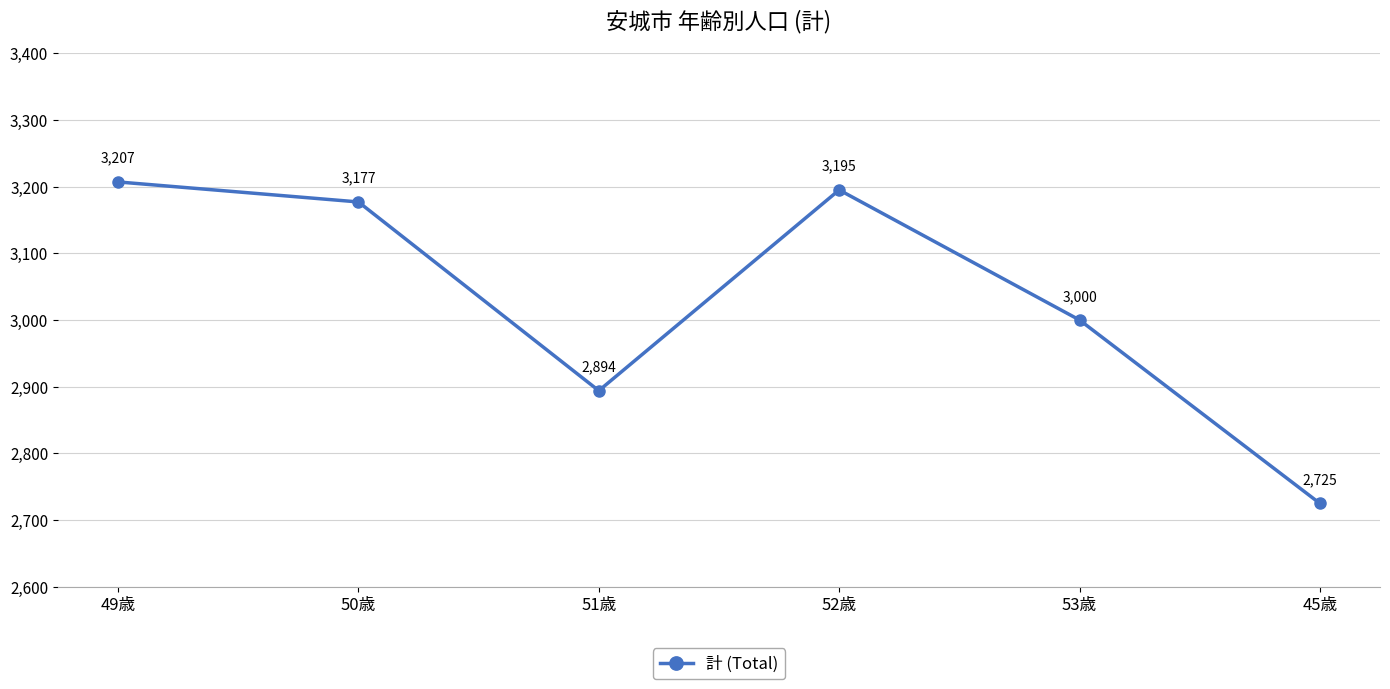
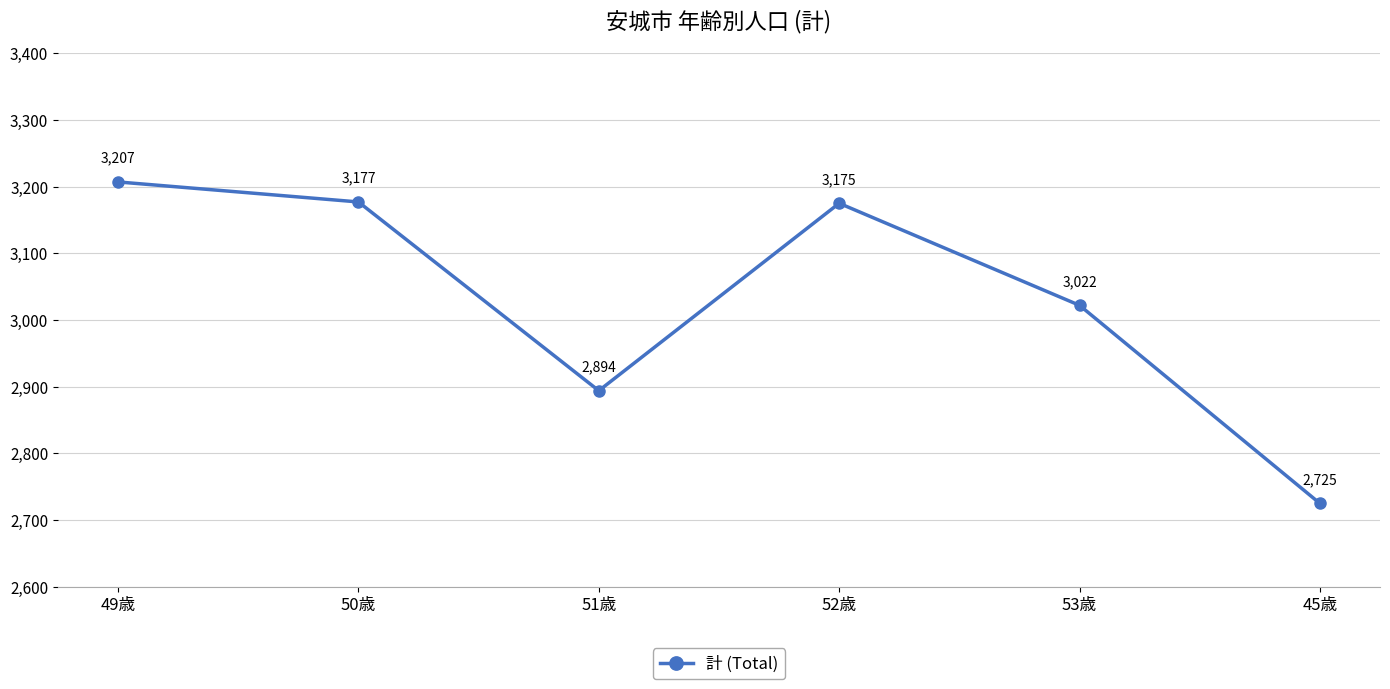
  {
    "49歳": "3,207",
    "50歳": "3,177",
    "51歳": "2,894",
-   "52歳": "3,195",
-   "53歳": "3,000",
+   "52歳": "3,175",
+   "53歳": "3,022",
    "45歳": "2,725"
  }
